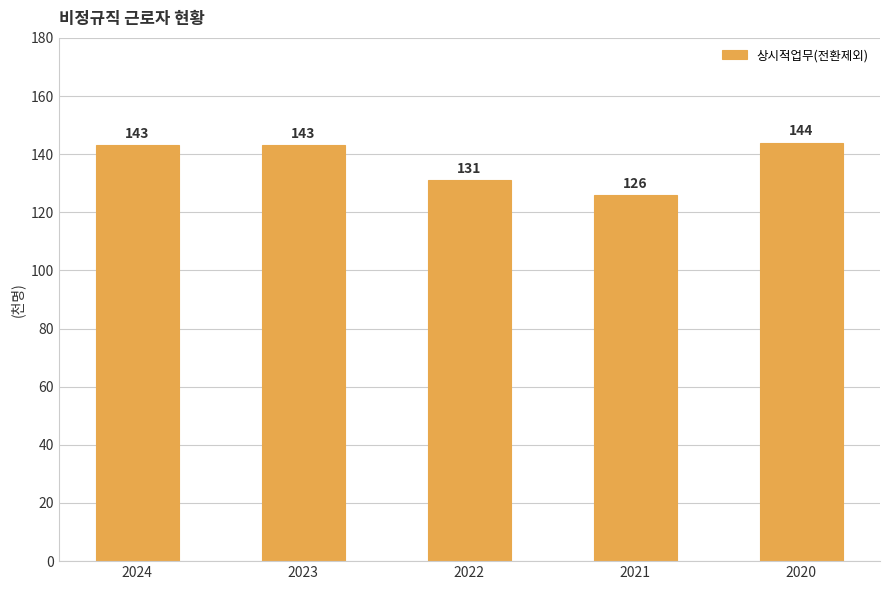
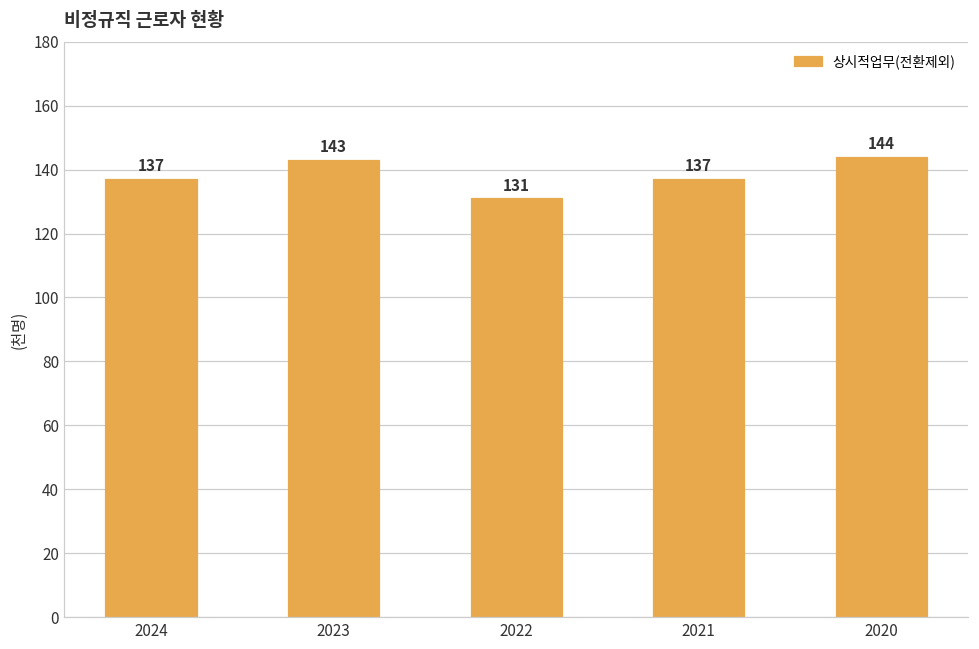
  {
-   "2024": 143,
+   "2024": 137,
    "2023": 143,
    "2022": 131,
-   "2021": 126,
+   "2021": 137,
    "2020": 144
  }
